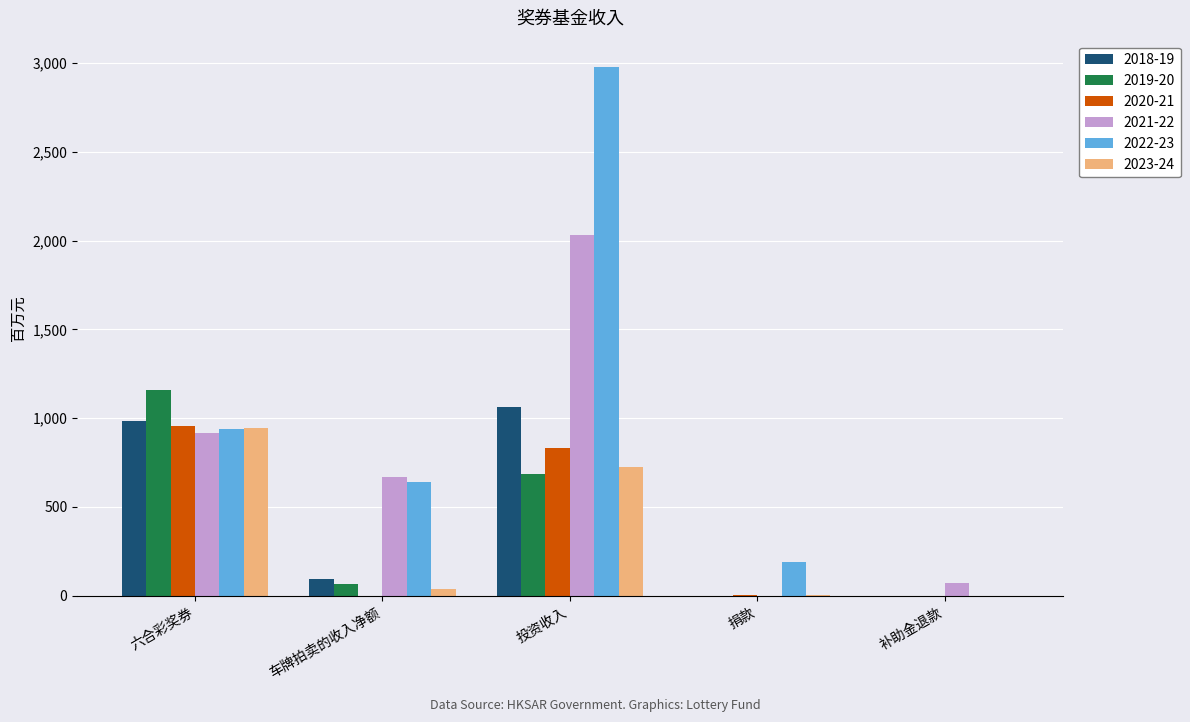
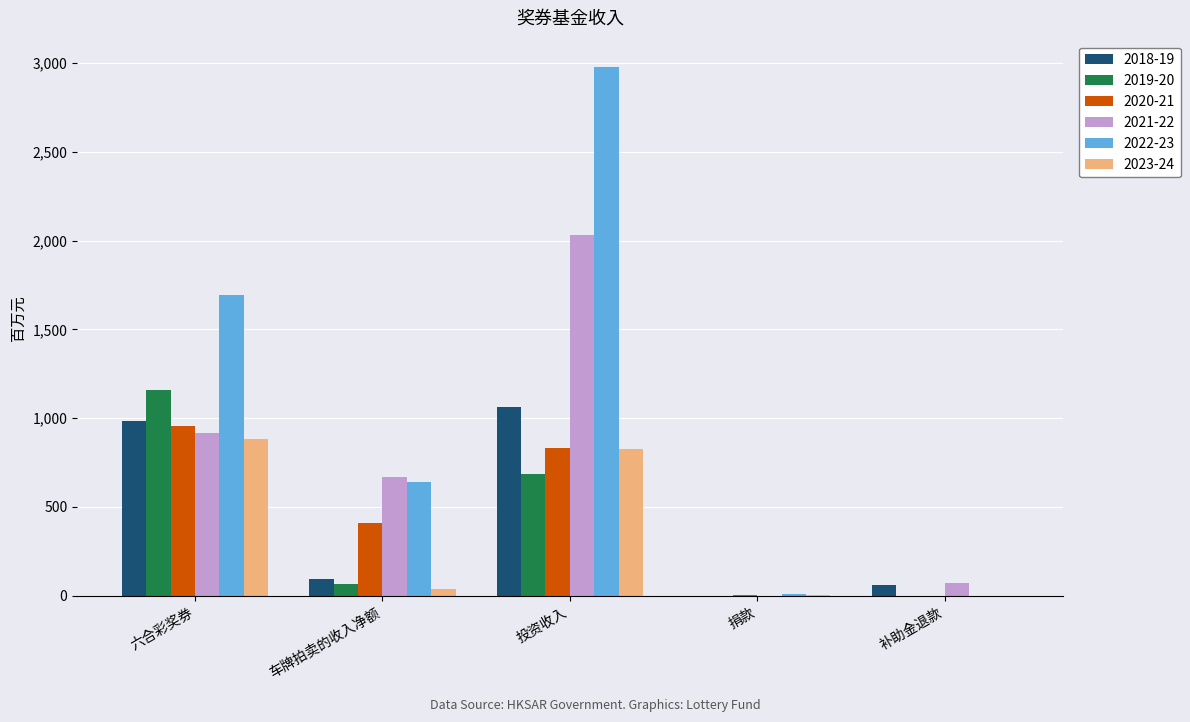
  {
    "2018-19": {
      "六合彩奖券": "980",
      "车牌拍卖的收入净额": "90",
      "投资收入": "1,060",
      "捐款": "0",
-     "补助金退款": "0"
+     "补助金退款": "60"
    },
    "2019-20": {
      "六合彩奖券": "1,160",
      "车牌拍卖的收入净额": "70",
      "投资收入": "680",
      "补助金退款": "0"
    },
    "2020-21": {
      "六合彩奖券": "950",
-     "车牌拍卖的收入净额": "0",
+     "车牌拍卖的收入净额": "410",
      "投资收入": "830",
      "补助金退款": "0"
    },
    "2021-22": {
      "六合彩奖券": "920",
      "车牌拍卖的收入净额": "670",
      "投资收入": "2,030",
      "捐款": "0",
      "补助金退款": "70"
    },
    "2022-23": {
-     "六合彩奖券": "940",
+     "六合彩奖券": "1,690",
      "车牌拍卖的收入净额": "640",
      "投资收入": "2,980",
-     "捐款": "190"
+     "捐款": "10"
    },
    "2023-24": {
-     "六合彩奖券": "940",
+     "六合彩奖券": "880",
      "车牌拍卖的收入净额": "40",
-     "投资收入": "730",
+     "投资收入": "830",
      "补助金退款": "0"
    }
  }
